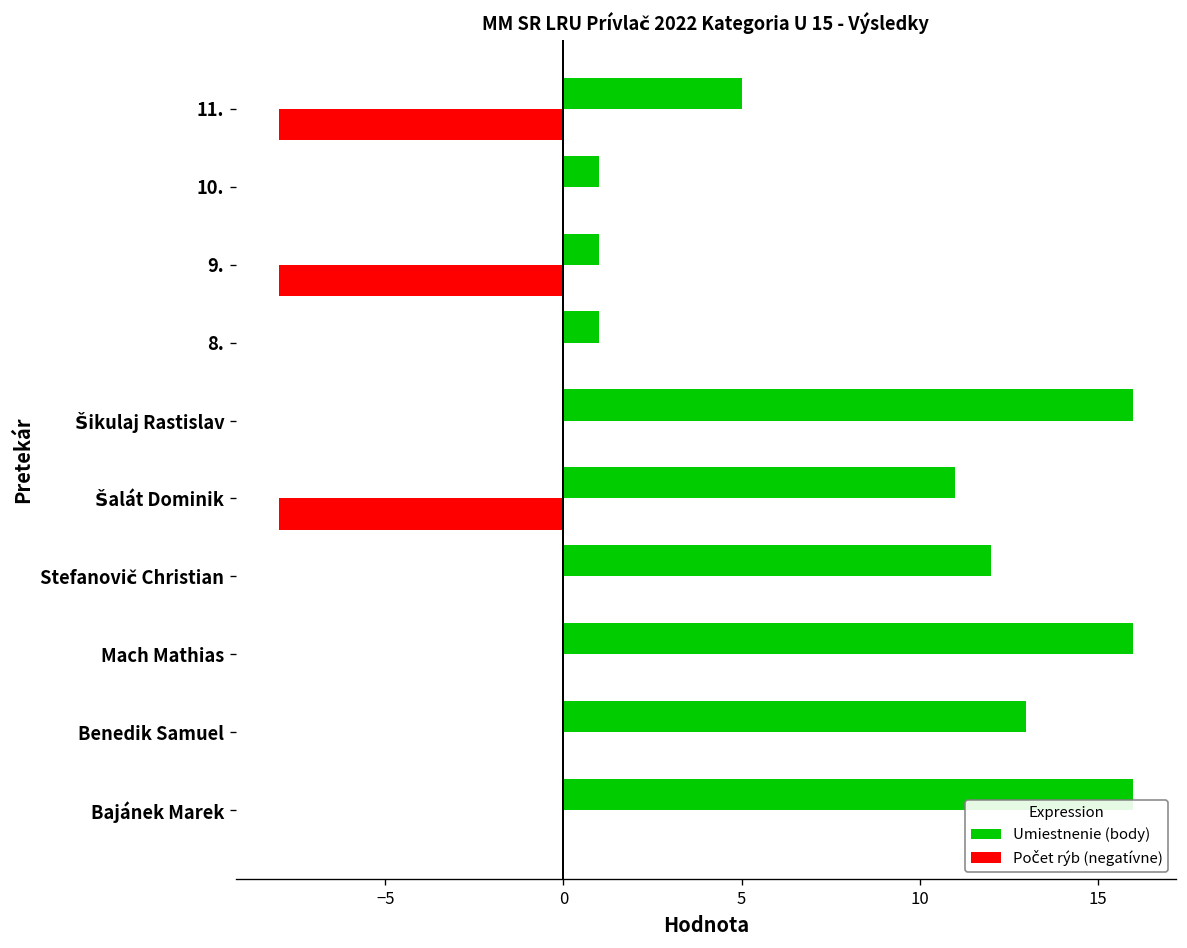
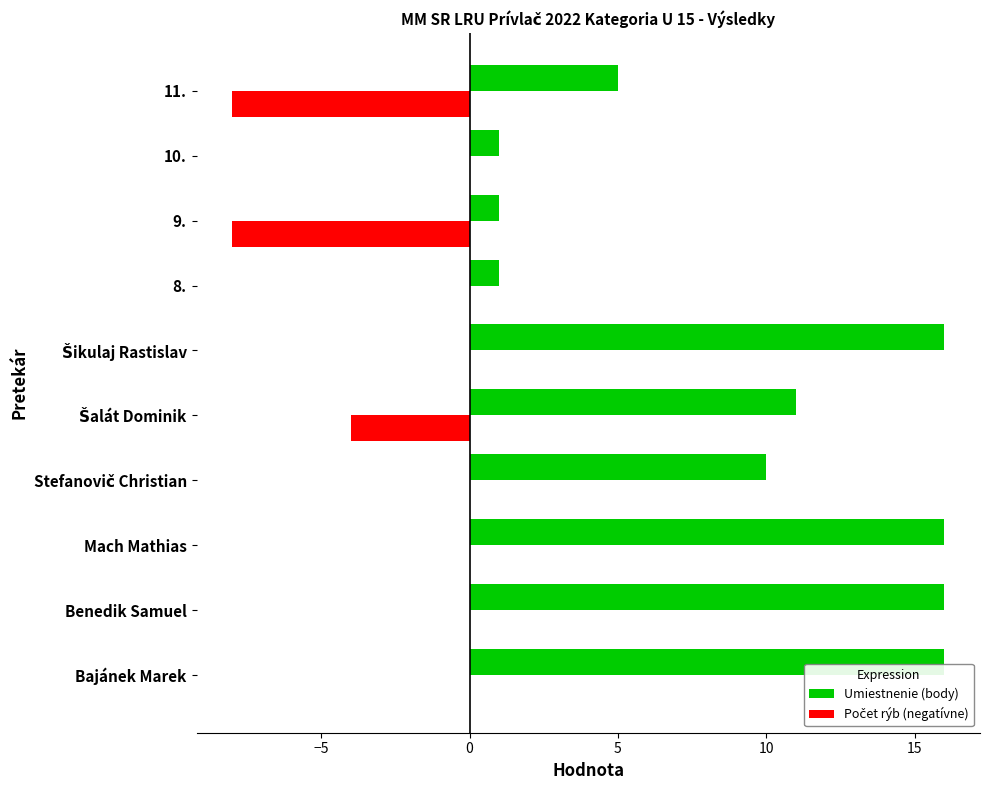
  {
    "Umiestnenie (body)": {
      "11.": 5,
      "10.": 1,
      "9.": 1,
      "8.": 1,
      "Šikulaj Rastislav": 16,
      "Šalát Dominik": 11,
-     "Stefanovič Christian": 12,
+     "Stefanovič Christian": 10,
      "Mach Mathias": 16,
-     "Benedik Samuel": 13,
+     "Benedik Samuel": 16,
      "Bajánek Marek": 16
    },
    "Počet rýb (negatívne)": {
      "11.": -8.0,
      "10.": 0.0,
      "9.": -8.0,
      "8.": 0.0,
      "Šikulaj Rastislav": 0.0,
-     "Šalát Dominik": -8.0,
+     "Šalát Dominik": -4.0,
      "Stefanovič Christian": 0.0,
      "Mach Mathias": 0.0,
      "Benedik Samuel": 0.0,
      "Bajánek Marek": 0.0
    }
  }
